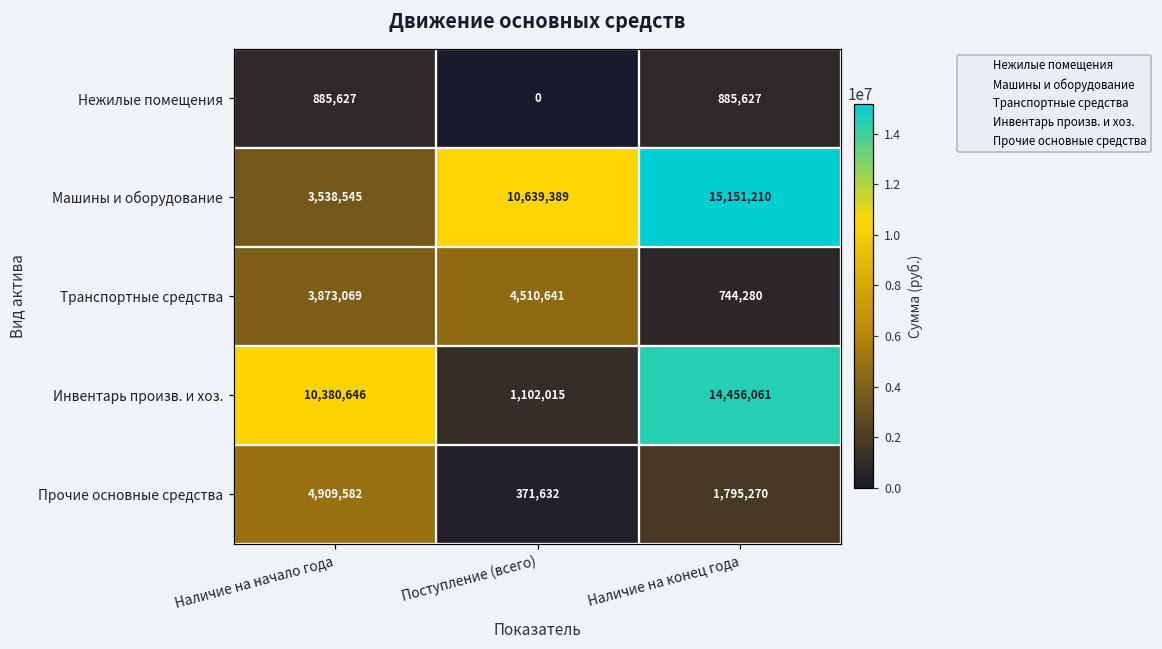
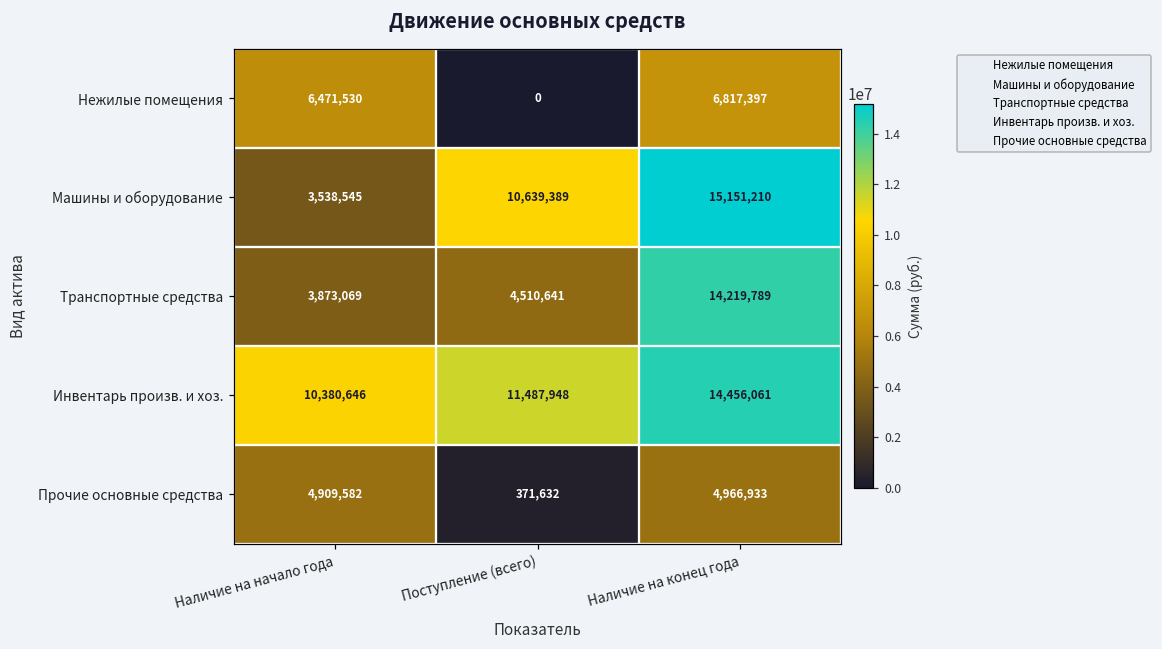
  {
    "Нежилые помещения": {
-     "Наличие на начало года": "885,627",
+     "Наличие на начало года": "6,471,530",
      "Поступление (всего)": "0",
-     "Наличие на конец года": "885,627"
+     "Наличие на конец года": "6,817,397"
    },
    "Машины и оборудование": {
      "Наличие на начало года": "3,538,545",
      "Поступление (всего)": "10,639,389",
      "Наличие на конец года": "15,151,210"
    },
    "Транспортные средства": {
      "Наличие на начало года": "3,873,069",
      "Поступление (всего)": "4,510,641",
-     "Наличие на конец года": "744,280"
+     "Наличие на конец года": "14,219,789"
    },
    "Инвентарь произв. и хоз.": {
      "Наличие на начало года": "10,380,646",
-     "Поступление (всего)": "1,102,015",
+     "Поступление (всего)": "11,487,948",
      "Наличие на конец года": "14,456,061"
    },
    "Прочие основные средства": {
      "Наличие на начало года": "4,909,582",
      "Поступление (всего)": "371,632",
-     "Наличие на конец года": "1,795,270"
+     "Наличие на конец года": "4,966,933"
    }
  }
